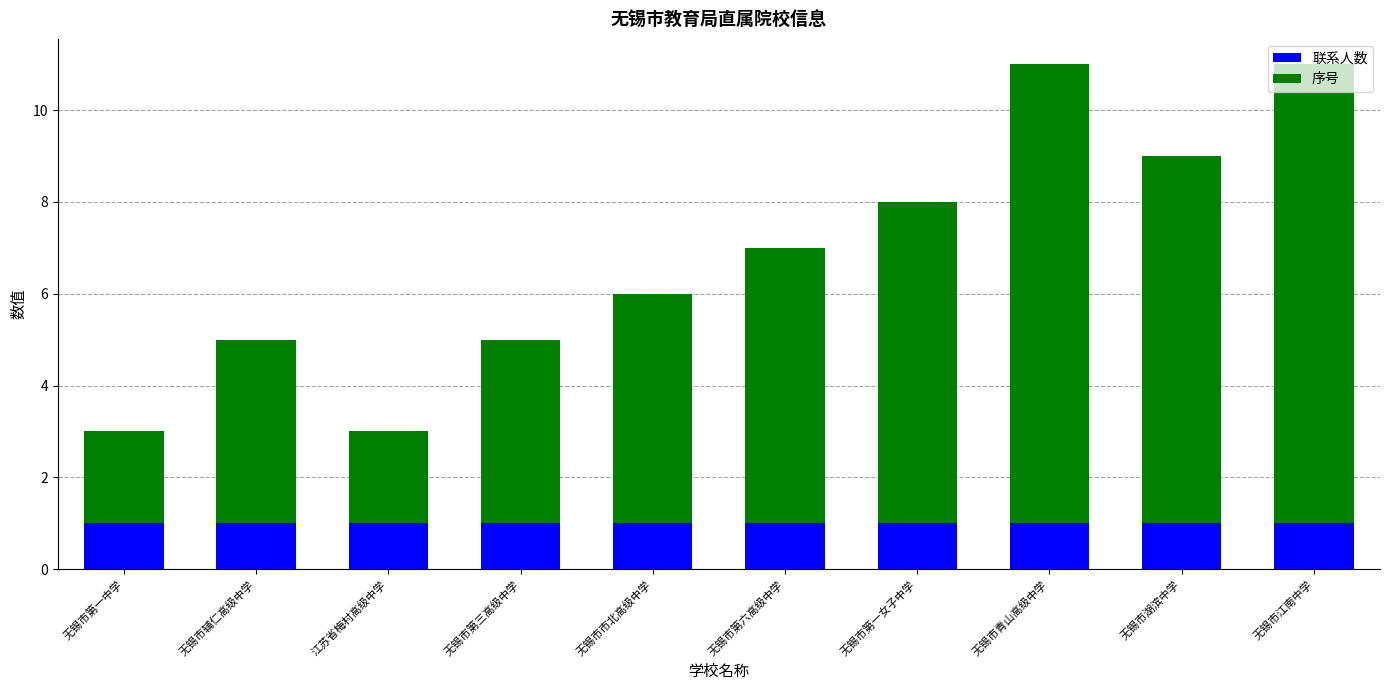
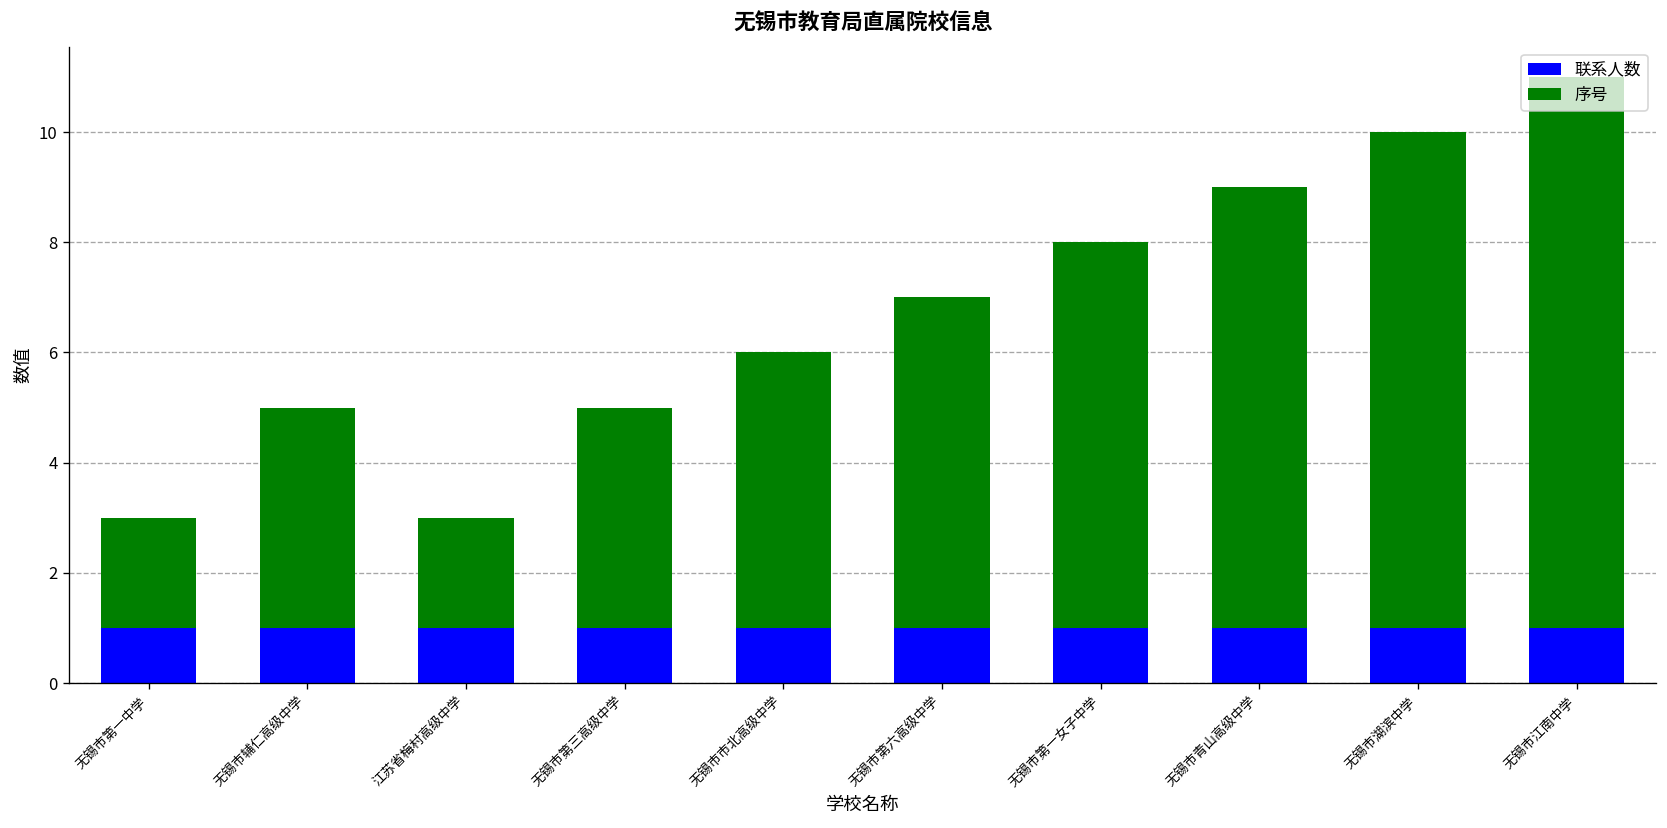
  {
    "联系人数": {
      "无锡市第一中学": 1,
      "无锡市辅仁高级中学": 1,
      "江苏省梅村高级中学": 1,
      "无锡市第三高级中学": 1,
      "无锡市市北高级中学": 1,
      "无锡市第六高级中学": 1,
      "无锡市第一女子中学": 1,
      "无锡市青山高级中学": 1,
      "无锡市湖滨中学": 1,
      "无锡市江南中学": 1
    },
    "序号": {
      "无锡市第一中学": 2,
      "无锡市辅仁高级中学": 4,
      "江苏省梅村高级中学": 2,
      "无锡市第三高级中学": 4,
      "无锡市市北高级中学": 5,
      "无锡市第六高级中学": 6,
      "无锡市第一女子中学": 7,
-     "无锡市青山高级中学": 10,
-     "无锡市湖滨中学": 8
+     "无锡市青山高级中学": 8,
+     "无锡市湖滨中学": 9
    }
  }
